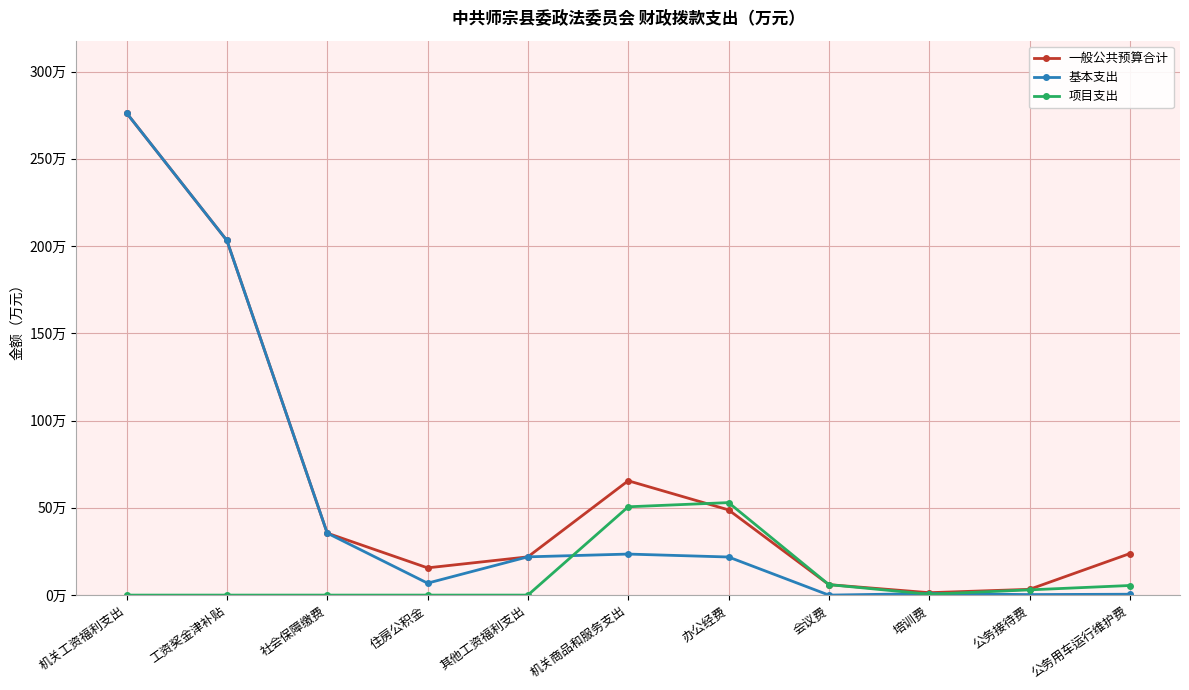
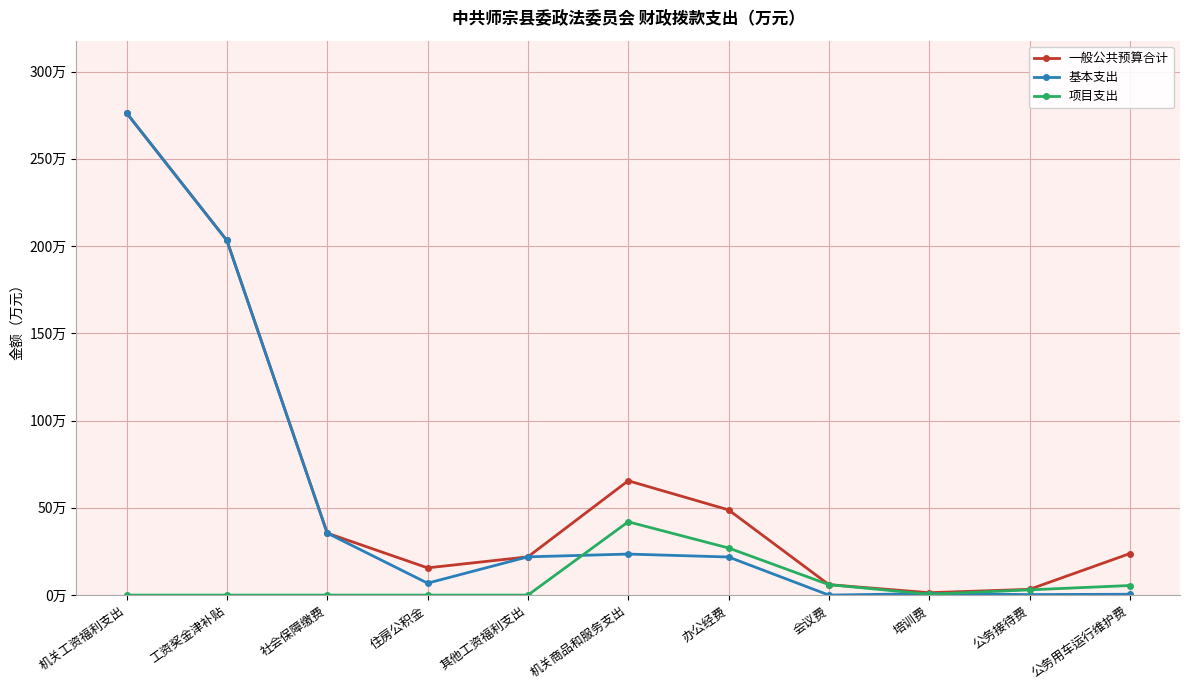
  {
    "一般公共预算合计": {
      "住房公积金": "16万",
      "机关商品和服务支出": "66万",
      "办公经费": "49万",
      "公务用车运行维护费": "24万"
    },
    "基本支出": {
      "住房公积金": "7万",
      "机关商品和服务支出": "24万",
      "办公经费": "22万",
      "会议费": "0万",
      "公务接待费": "0万",
      "公务用车运行维护费": "1万"
    },
    "项目支出": {
      "机关工资福利支出": "0万",
      "工资奖金津补贴": "0万",
      "社会保障缴费": "0万",
      "住房公积金": "0万",
      "其他工资福利支出": "0万",
-     "机关商品和服务支出": "51万",
-     "办公经费": "53万",
+     "机关商品和服务支出": "42万",
+     "办公经费": "27万",
      "公务用车运行维护费": "6万"
    }
  }
